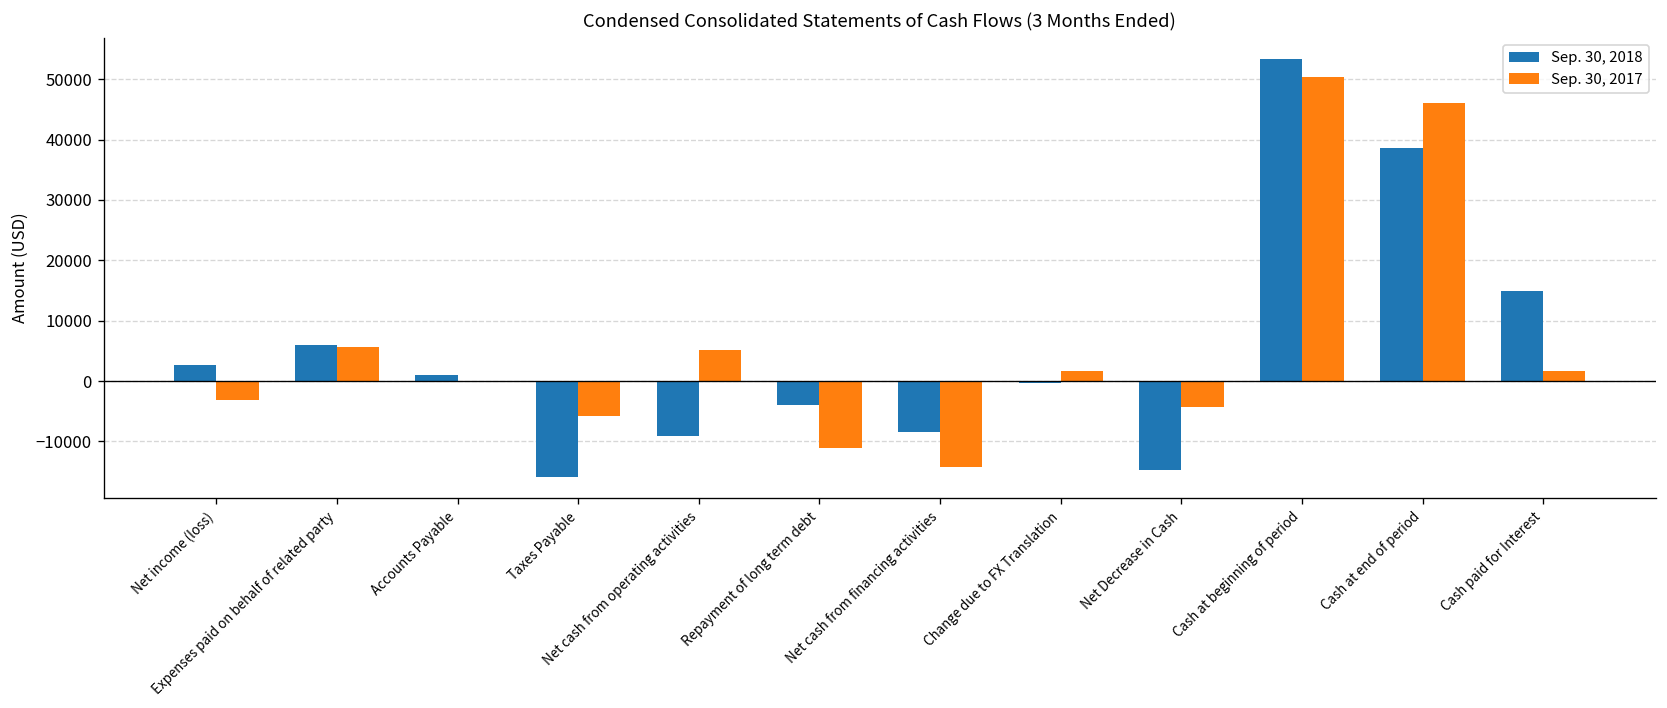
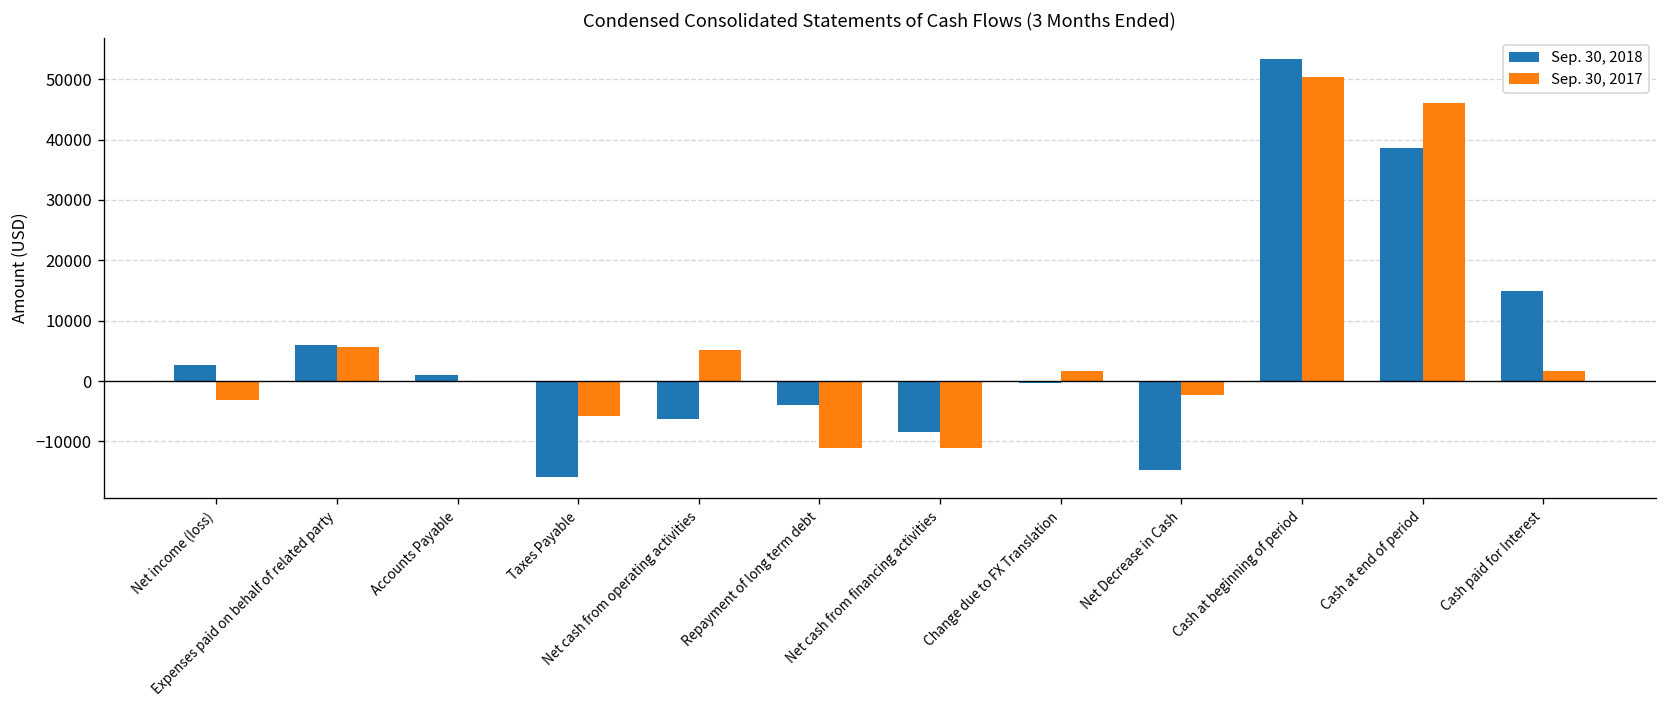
  {
    "Sep. 30, 2018": {
      "Net income (loss)": 3000,
      "Expenses paid on behalf of related party": 6000,
      "Accounts Payable": 1000,
      "Taxes Payable": -16000,
-     "Net cash from operating activities": -9000,
+     "Net cash from operating activities": -6000,
      "Repayment of long term debt": -4000,
      "Net cash from financing activities": -8000,
      "Net Decrease in Cash": -15000,
      "Cash at beginning of period": 53000,
      "Cash at end of period": 39000,
      "Cash paid for Interest": 15000
    },
    "Sep. 30, 2017": {
      "Net income (loss)": -3000,
      "Expenses paid on behalf of related party": 6000,
      "Taxes Payable": -6000,
      "Net cash from operating activities": 5000,
      "Repayment of long term debt": -11000,
-     "Net cash from financing activities": -14000,
+     "Net cash from financing activities": -11000,
      "Change due to FX Translation": 2000,
-     "Net Decrease in Cash": -4000,
+     "Net Decrease in Cash": -2000,
      "Cash at beginning of period": 50000,
      "Cash at end of period": 46000,
      "Cash paid for Interest": 2000
    }
  }
